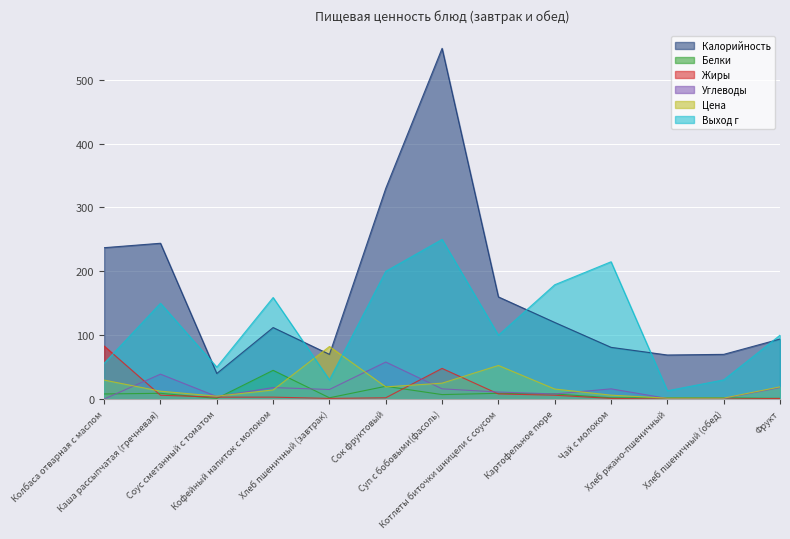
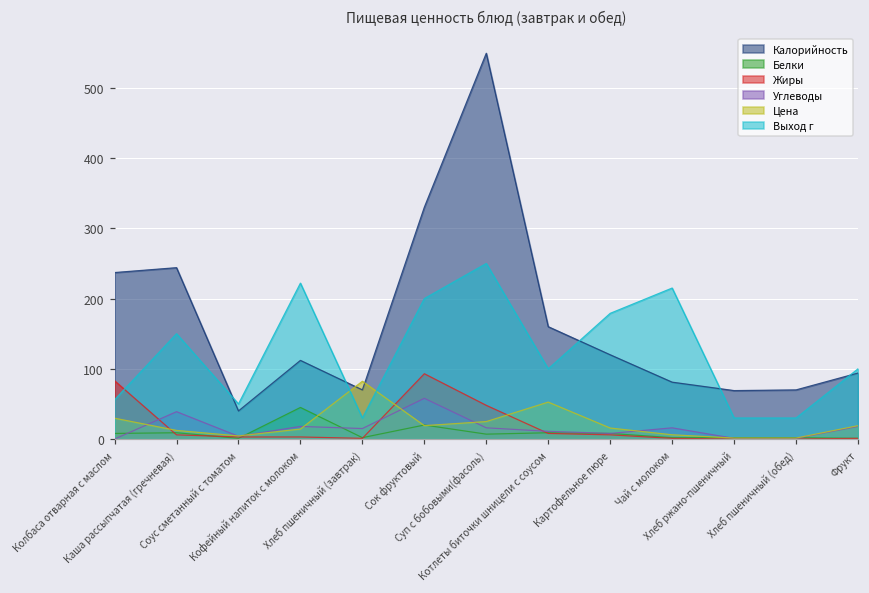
  {
    "Калорийность": {
      "Колбаса отварная с маслом": 240,
      "Каша рассыпчатая (гречневая)": 240,
      "Соус сметанный с томатом": 40,
      "Кофейный напиток с молоком": 110,
      "Хлеб пшеничный (завтрак)": 70,
      "Сок фруктовый": 330,
      "Суп с бобовыми(фасоль)": 550,
      "Котлеты биточки шницели с соусом": 160,
      "Картофельное пюре": 120,
      "Чай с молоком": 80,
      "Хлеб ржано-пшеничный": 70,
      "Хлеб пшеничный (обед)": 70,
      "Фрукт": 90
    },
    "Белки": {
      "Колбаса отварная с маслом": 10,
      "Кофейный напиток с молоком": 50,
      "Суп с бобовыми(фасоль)": 10
    },
    "Жиры": {
      "Колбаса отварная с маслом": 80,
      "Кофейный напиток с молоком": 0,
-     "Сок фруктовый": 0,
+     "Сок фруктовый": 90,
      "Суп с бобовыми(фасоль)": 50
    },
    "Углеводы": {
      "Колбаса отварная с маслом": 0,
      "Каша рассыпчатая (гречневая)": 40,
      "Хлеб пшеничный (завтрак)": 20,
      "Сок фруктовый": 60,
      "Суп с бобовыми(фасоль)": 20,
      "Чай с молоком": 20
    },
    "Цена": {
      "Колбаса отварная с маслом": 30,
      "Хлеб пшеничный (завтрак)": 80,
      "Суп с бобовыми(фасоль)": 20,
      "Котлеты биточки шницели с соусом": 50,
      "Картофельное пюре": 20,
      "Чай с молоком": 10
    },
    "Выход г": {
      "Колбаса отварная с маслом": 60,
      "Каша рассыпчатая (гречневая)": 150,
      "Соус сметанный с томатом": 50,
-     "Кофейный напиток с молоком": 160,
+     "Кофейный напиток с молоком": 220,
      "Хлеб пшеничный (завтрак)": 30,
      "Сок фруктовый": 200,
      "Суп с бобовыми(фасоль)": 250,
      "Котлеты биточки шницели с соусом": 100,
      "Картофельное пюре": 180,
      "Чай с молоком": 220,
-     "Хлеб ржано-пшеничный": 10,
+     "Хлеб ржано-пшеничный": 30,
      "Хлеб пшеничный (обед)": 30,
      "Фрукт": 100
    }
  }
